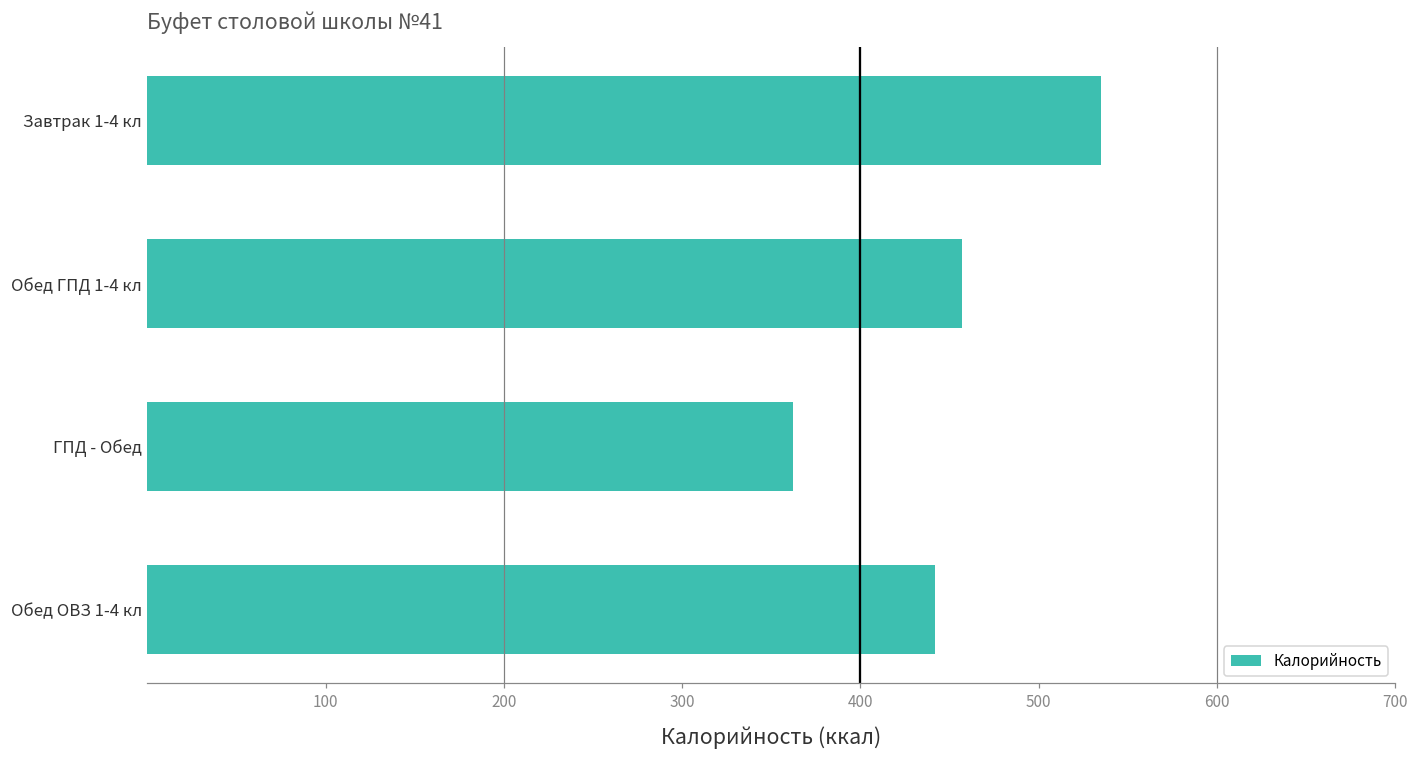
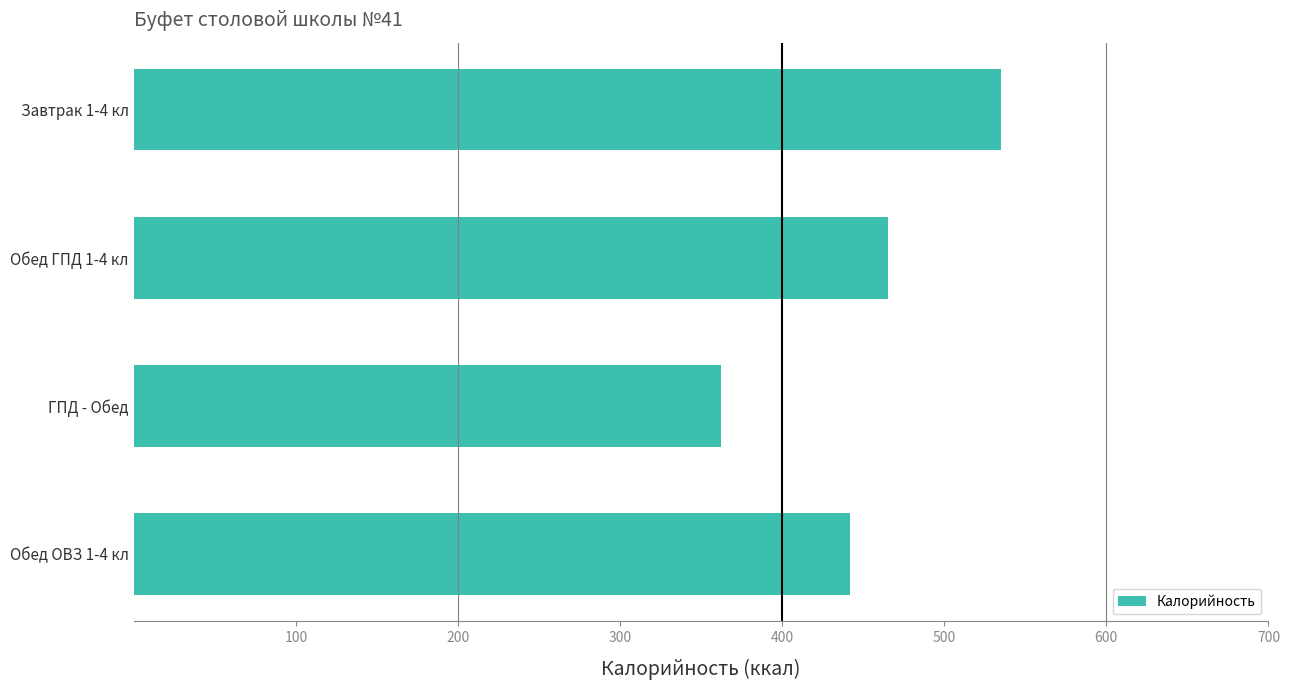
  {
    "Завтрак 1-4 кл": 535,
-   "Обед ГПД 1-4 кл": 457,
+   "Обед ГПД 1-4 кл": 465,
    "ГПД - Обед": 362,
    "Обед ОВЗ 1-4 кл": 442
  }
